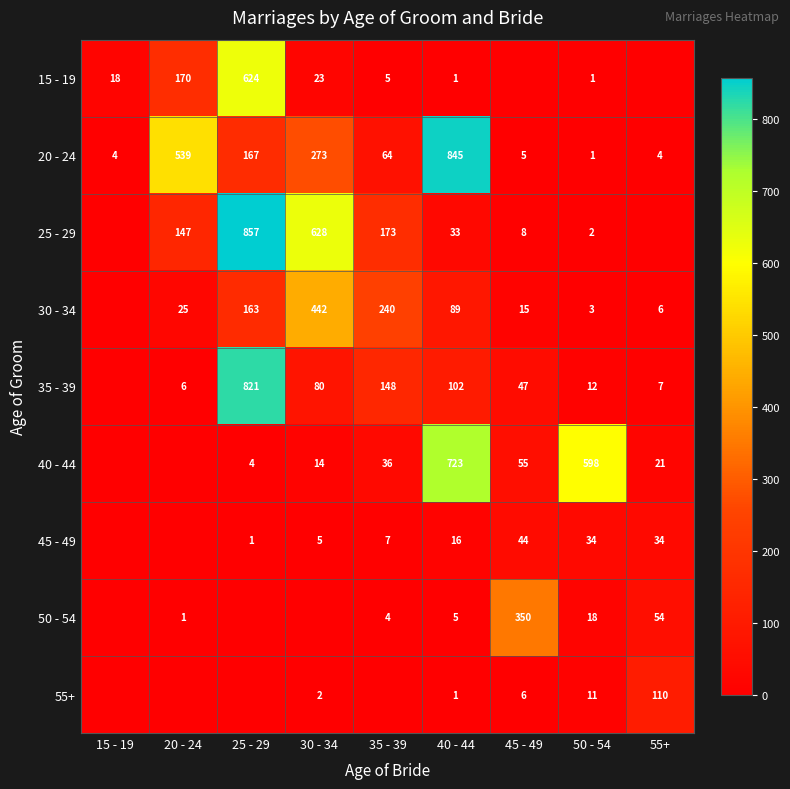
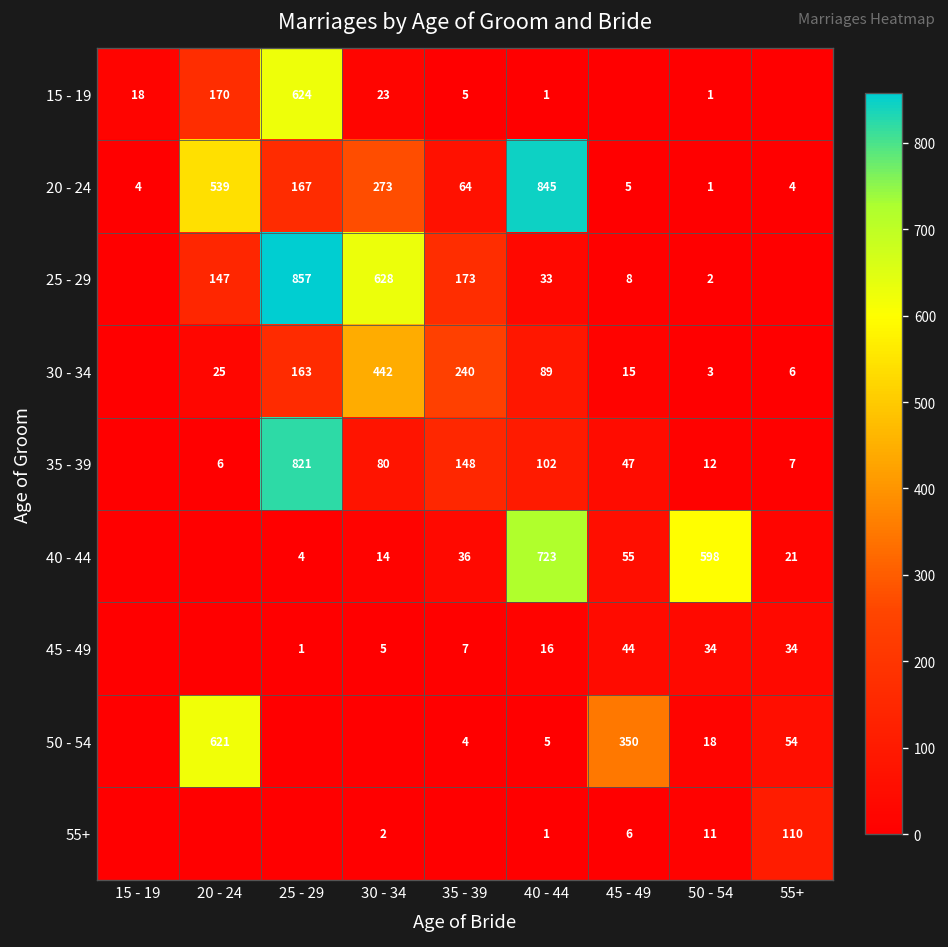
  {
    "15 - 19": {
      "15 - 19": 18,
      "20 - 24": 170,
      "25 - 29": 624,
      "30 - 34": 23,
      "35 - 39": 5,
      "40 - 44": 1,
      "50 - 54": 1
    },
    "20 - 24": {
      "15 - 19": 4,
      "20 - 24": 539,
      "25 - 29": 167,
      "30 - 34": 273,
      "35 - 39": 64,
      "40 - 44": 845,
      "45 - 49": 5,
      "50 - 54": 1,
      "55+": 4
    },
    "25 - 29": {
      "20 - 24": 147,
      "25 - 29": 857,
      "30 - 34": 628,
      "35 - 39": 173,
      "40 - 44": 33,
      "45 - 49": 8,
      "50 - 54": 2
    },
    "30 - 34": {
      "20 - 24": 25,
      "25 - 29": 163,
      "30 - 34": 442,
      "35 - 39": 240,
      "40 - 44": 89,
      "45 - 49": 15,
      "50 - 54": 3,
      "55+": 6
    },
    "35 - 39": {
      "20 - 24": 6,
      "25 - 29": 821,
      "30 - 34": 80,
      "35 - 39": 148,
      "40 - 44": 102,
      "45 - 49": 47,
      "50 - 54": 12,
      "55+": 7
    },
    "40 - 44": {
      "25 - 29": 4,
      "30 - 34": 14,
      "35 - 39": 36,
      "40 - 44": 723,
      "45 - 49": 55,
      "50 - 54": 598,
      "55+": 21
    },
    "45 - 49": {
      "25 - 29": 1,
      "30 - 34": 5,
      "35 - 39": 7,
      "40 - 44": 16,
      "45 - 49": 44,
      "50 - 54": 34,
      "55+": 34
    },
    "50 - 54": {
-     "20 - 24": 1,
+     "20 - 24": 621,
      "35 - 39": 4,
      "40 - 44": 5,
      "45 - 49": 350,
      "50 - 54": 18,
      "55+": 54
    },
    "55+": {
      "30 - 34": 2,
      "40 - 44": 1,
      "45 - 49": 6,
      "50 - 54": 11,
      "55+": 110
    }
  }
